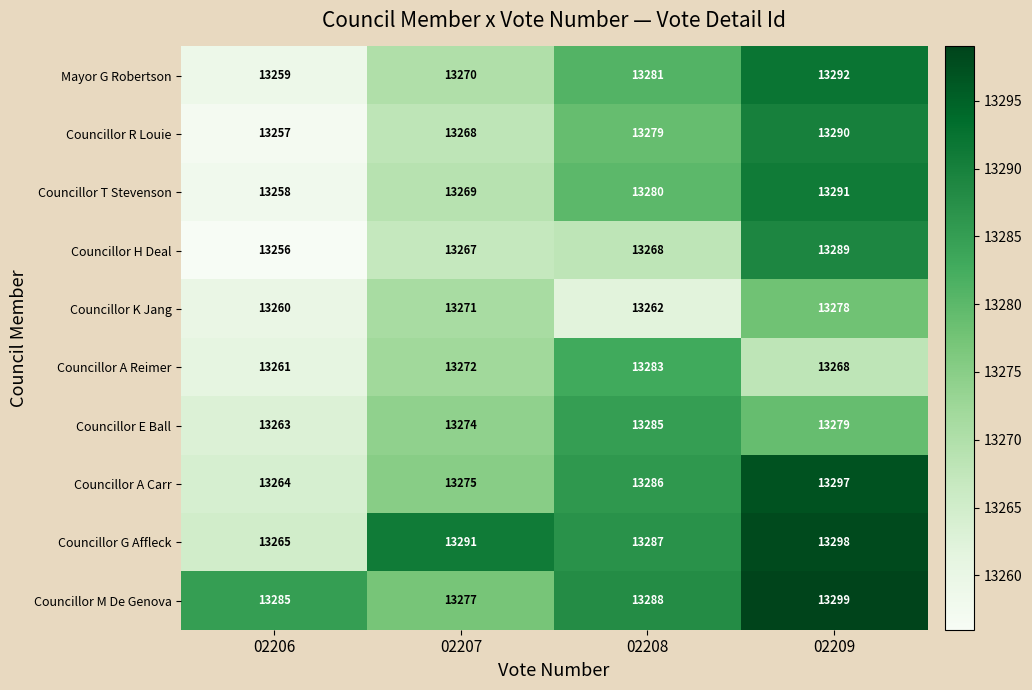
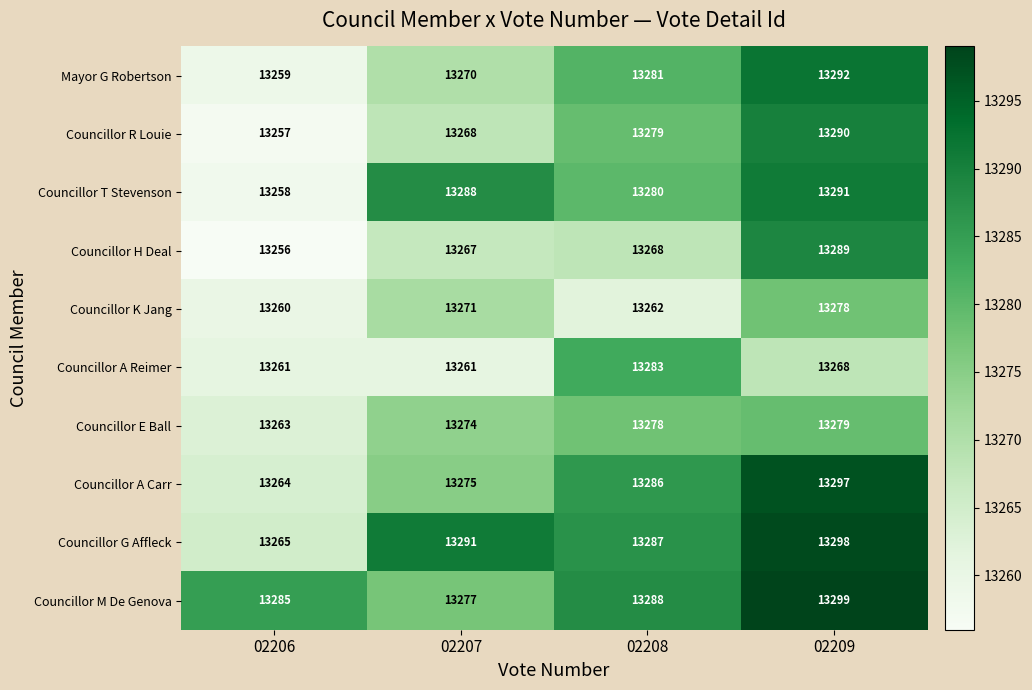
  {
    "Mayor G Robertson": {
      "02206": 13259,
      "02207": 13270,
      "02208": 13281,
      "02209": 13292
    },
    "Councillor R Louie": {
      "02206": 13257,
      "02207": 13268,
      "02208": 13279,
      "02209": 13290
    },
    "Councillor T Stevenson": {
      "02206": 13258,
-     "02207": 13269,
+     "02207": 13288,
      "02208": 13280,
      "02209": 13291
    },
    "Councillor H Deal": {
      "02206": 13256,
      "02207": 13267,
      "02208": 13268,
      "02209": 13289
    },
    "Councillor K Jang": {
      "02206": 13260,
      "02207": 13271,
      "02208": 13262,
      "02209": 13278
    },
    "Councillor A Reimer": {
      "02206": 13261,
-     "02207": 13272,
+     "02207": 13261,
      "02208": 13283,
      "02209": 13268
    },
    "Councillor E Ball": {
      "02206": 13263,
      "02207": 13274,
-     "02208": 13285,
+     "02208": 13278,
      "02209": 13279
    },
    "Councillor A Carr": {
      "02206": 13264,
      "02207": 13275,
      "02208": 13286,
      "02209": 13297
    },
    "Councillor G Affleck": {
      "02206": 13265,
      "02207": 13291,
      "02208": 13287,
      "02209": 13298
    },
    "Councillor M De Genova": {
      "02206": 13285,
      "02207": 13277,
      "02208": 13288,
      "02209": 13299
    }
  }
